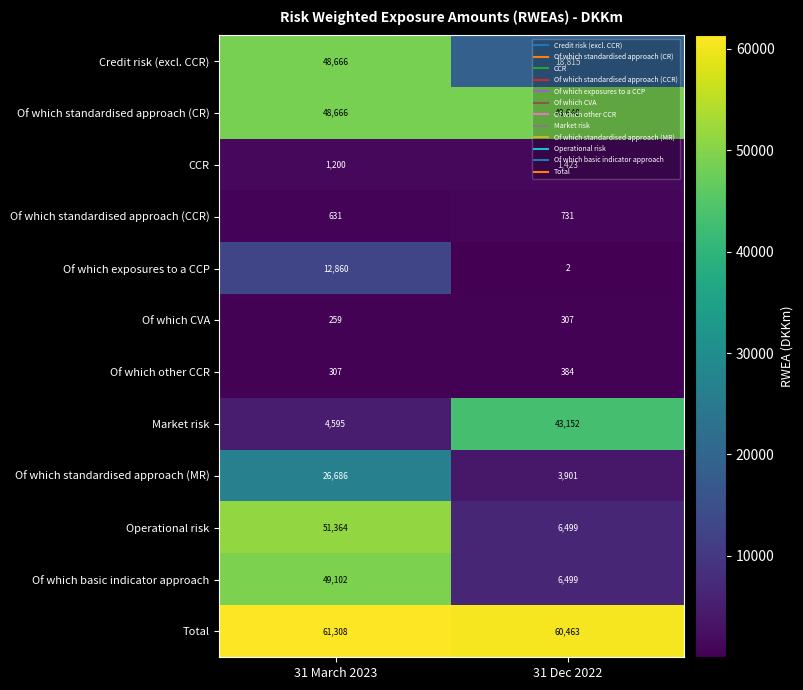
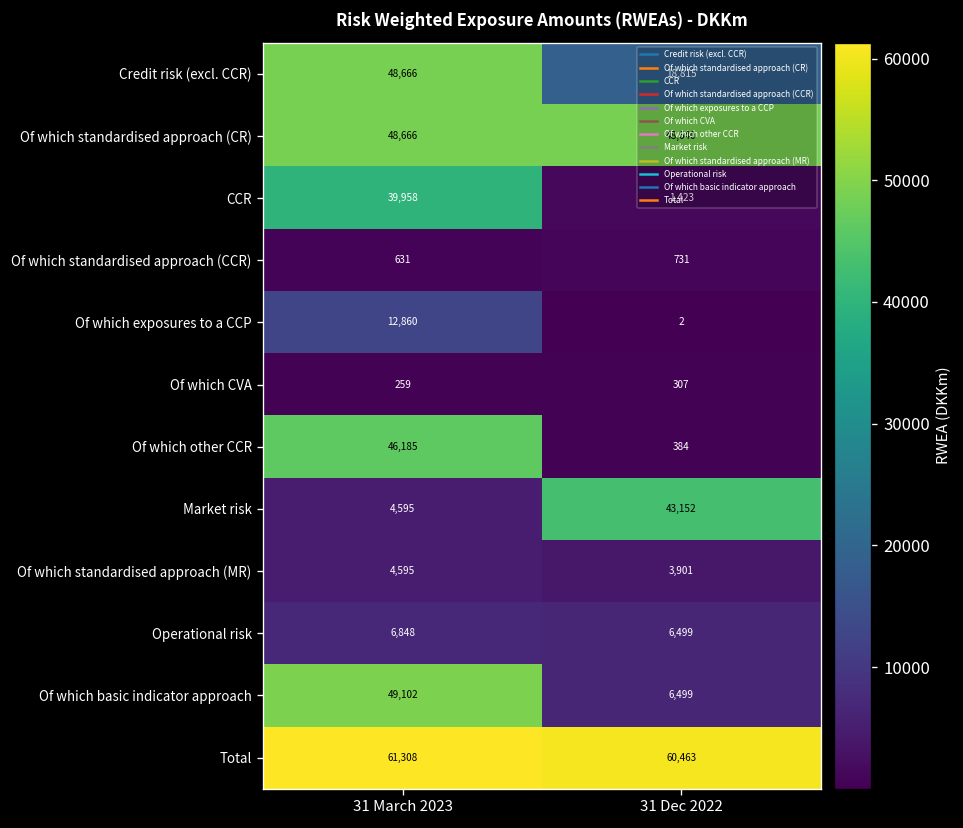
  {
    "Credit risk (excl. CCR)": {
      "31 March 2023": "48,666"
    },
    "Of which standardised approach (CR)": {
      "31 March 2023": "48,666"
    },
    "CCR": {
-     "31 March 2023": "1,200"
+     "31 March 2023": "39,958"
    },
    "Of which standardised approach (CCR)": {
      "31 March 2023": "631",
      "31 Dec 2022": "731"
    },
    "Of which exposures to a CCP": {
      "31 March 2023": "12,860",
      "31 Dec 2022": "2"
    },
    "Of which CVA": {
      "31 March 2023": "259",
      "31 Dec 2022": "307"
    },
    "Of which other CCR": {
-     "31 March 2023": "307",
+     "31 March 2023": "46,185",
      "31 Dec 2022": "384"
    },
    "Market risk": {
      "31 March 2023": "4,595",
      "31 Dec 2022": "43,152"
    },
    "Of which standardised approach (MR)": {
-     "31 March 2023": "26,686",
+     "31 March 2023": "4,595",
      "31 Dec 2022": "3,901"
    },
    "Operational risk": {
-     "31 March 2023": "51,364",
+     "31 March 2023": "6,848",
      "31 Dec 2022": "6,499"
    },
    "Of which basic indicator approach": {
      "31 March 2023": "49,102",
      "31 Dec 2022": "6,499"
    },
    "Total": {
      "31 March 2023": "61,308",
      "31 Dec 2022": "60,463"
    }
  }
